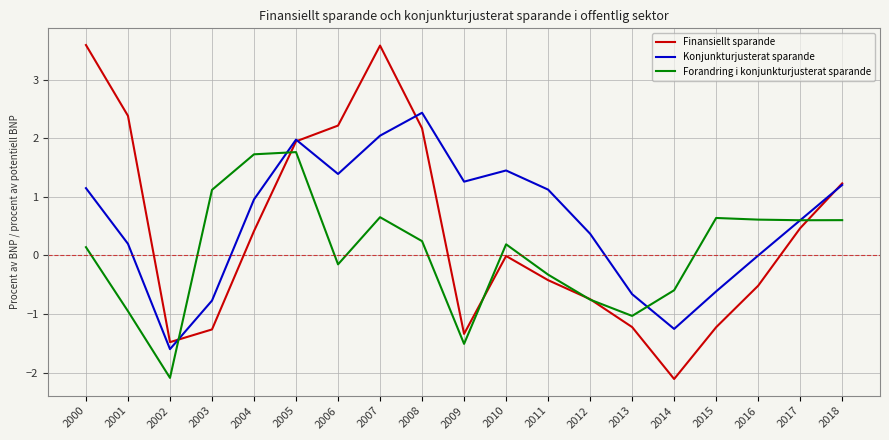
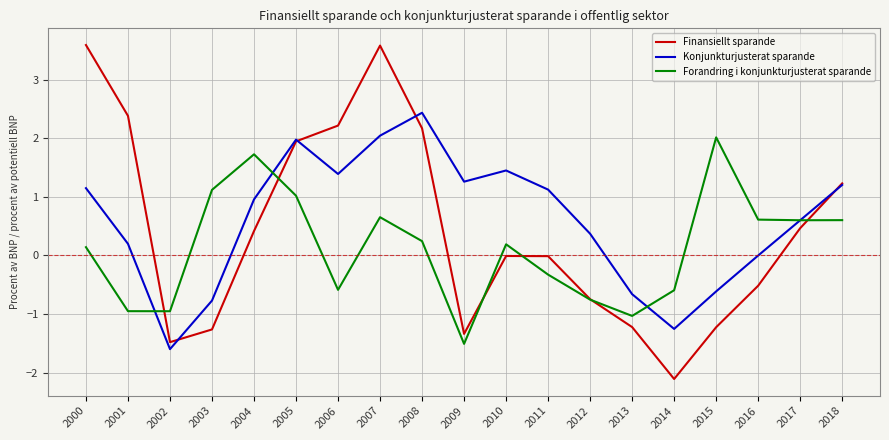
  {
    "Finansiellt sparande": {
      "2000": 3.6,
      "2001": 2.4,
      "2002": -1.5,
      "2003": -1.3,
      "2004": 0.4,
      "2006": 2.2,
      "2007": 3.6,
      "2008": 2.2,
      "2009": -1.3,
      "2010": 0.0,
-     "2011": -0.4,
+     "2011": 0.0,
      "2013": -1.2,
      "2014": -2.1,
      "2015": -1.2,
      "2016": -0.5,
      "2017": 0.5
    },
    "Konjunkturjusterat sparande": {
      "2000": 1.1,
      "2001": 0.2,
      "2002": -1.6,
      "2003": -0.8,
      "2004": 1.0,
      "2006": 1.4,
      "2007": 2.0,
      "2008": 2.4,
      "2009": 1.3,
      "2010": 1.5,
      "2011": 1.1,
      "2012": 0.4,
      "2013": -0.7,
      "2014": -1.3,
      "2015": -0.6,
      "2016": 0.0
    },
    "Forandring i konjunkturjusterat sparande": {
      "2000": 0.1,
      "2001": -0.9,
-     "2002": -2.1,
+     "2002": -1.0,
      "2003": 1.1,
      "2004": 1.7,
-     "2005": 1.8,
-     "2006": -0.2,
+     "2005": 1.0,
+     "2006": -0.6,
      "2007": 0.7,
      "2008": 0.2,
      "2009": -1.5,
      "2010": 0.2,
      "2011": -0.3,
      "2013": -1.0,
      "2014": -0.6,
-     "2015": 0.6,
+     "2015": 2.0,
      "2016": 0.6,
      "2018": 0.6
    }
  }
